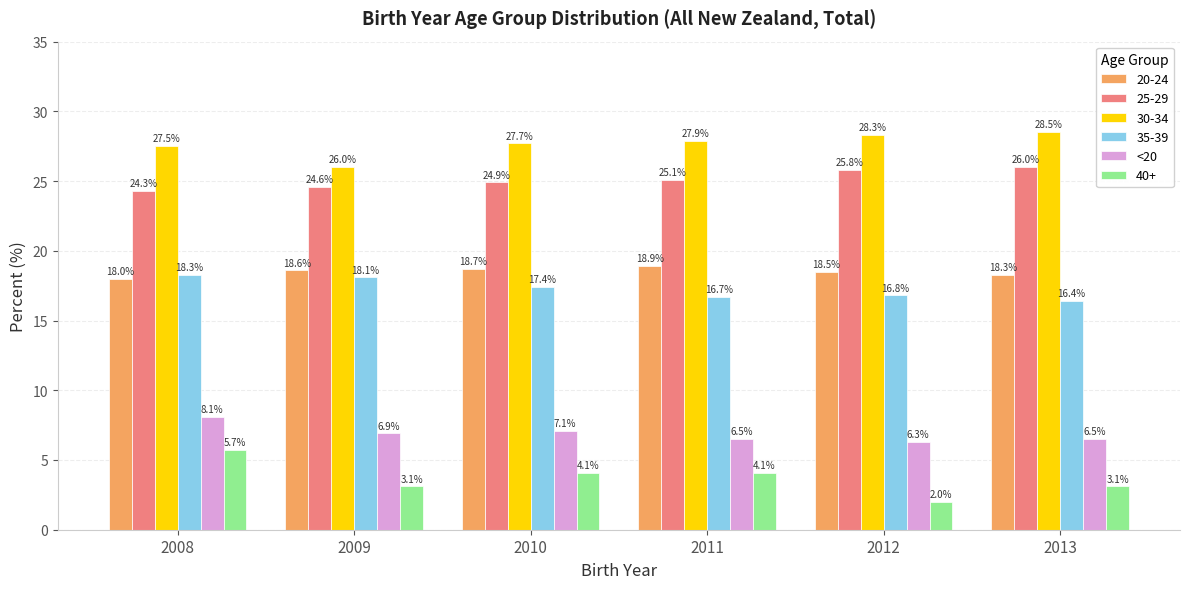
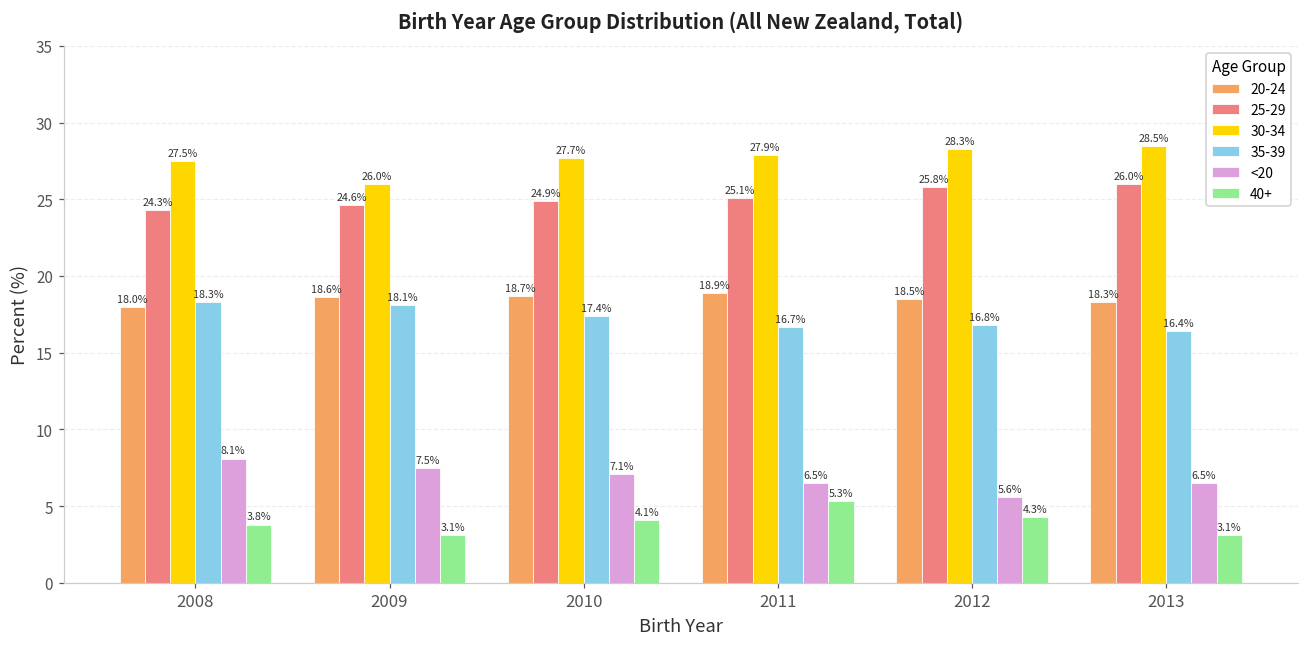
  {
    "30-34": {
      "2008": "27.5%",
      "2009": "26.0%",
      "2010": "27.7%",
      "2011": "27.9%",
      "2012": "28.3%",
      "2013": "28.5%"
    },
    "35-39": {
      "2008": "18.3%",
      "2009": "18.1%",
      "2010": "17.4%",
      "2011": "16.7%",
      "2012": "16.8%",
      "2013": "16.4%"
    },
    "<20": {
      "2008": "8.1%",
-     "2009": "6.9%",
+     "2009": "7.5%",
      "2010": "7.1%",
      "2011": "6.5%",
-     "2012": "6.3%",
+     "2012": "5.6%",
      "2013": "6.5%"
    },
    "40+": {
-     "2008": "5.7%",
+     "2008": "3.8%",
      "2009": "3.1%",
      "2010": "4.1%",
-     "2011": "4.1%",
-     "2012": "2.0%",
+     "2011": "5.3%",
+     "2012": "4.3%",
      "2013": "3.1%"
    }
  }
